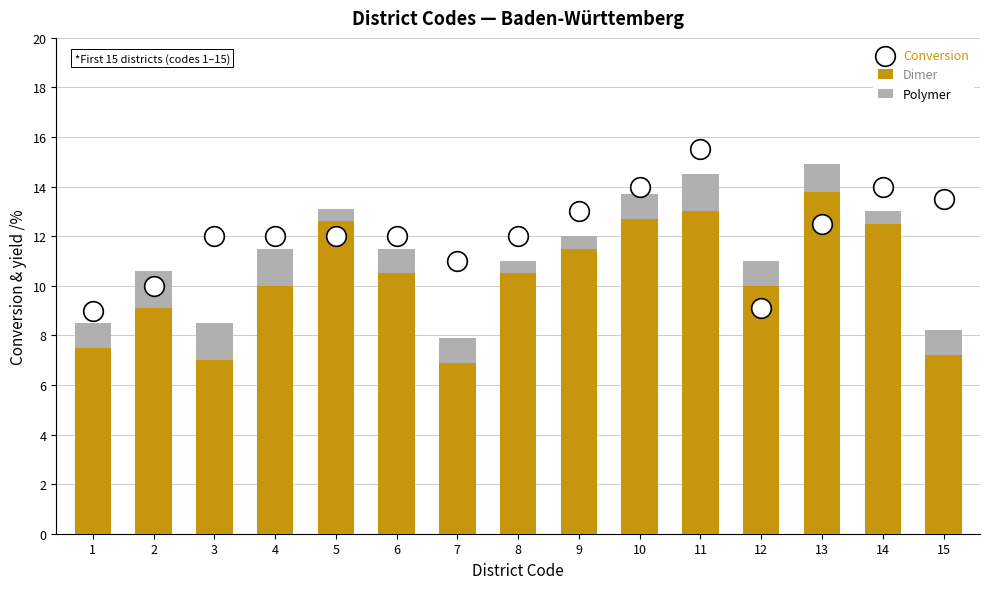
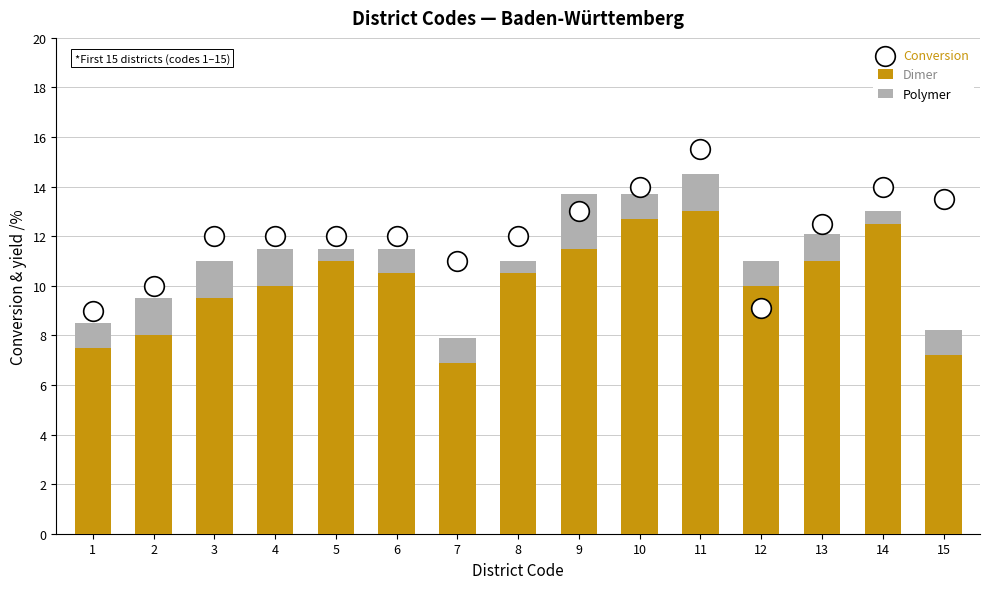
  {
    "Dimer": {
      "1": 7.5,
-     "2": 9.1,
-     "3": 7.0,
+     "2": 8.0,
+     "3": 9.5,
      "4": 10.0,
-     "5": 12.6,
+     "5": 11.0,
      "6": 10.5,
      "7": 6.9,
      "8": 10.5,
      "9": 11.5,
      "10": 12.7,
      "11": 13.0,
      "12": 10.0,
-     "13": 13.8,
+     "13": 11.0,
      "14": 12.5,
      "15": 7.2
    },
    "Polymer": {
      "1": 1.0,
      "2": 1.5,
      "3": 1.5,
      "4": 1.5,
      "5": 0.5,
      "6": 1.0,
      "7": 1.0,
      "8": 0.5,
-     "9": 0.5,
+     "9": 2.2,
      "10": 1.0,
      "11": 1.5,
      "12": 1.0,
      "13": 1.1,
      "14": 0.5,
      "15": 1.0
    }
  }
